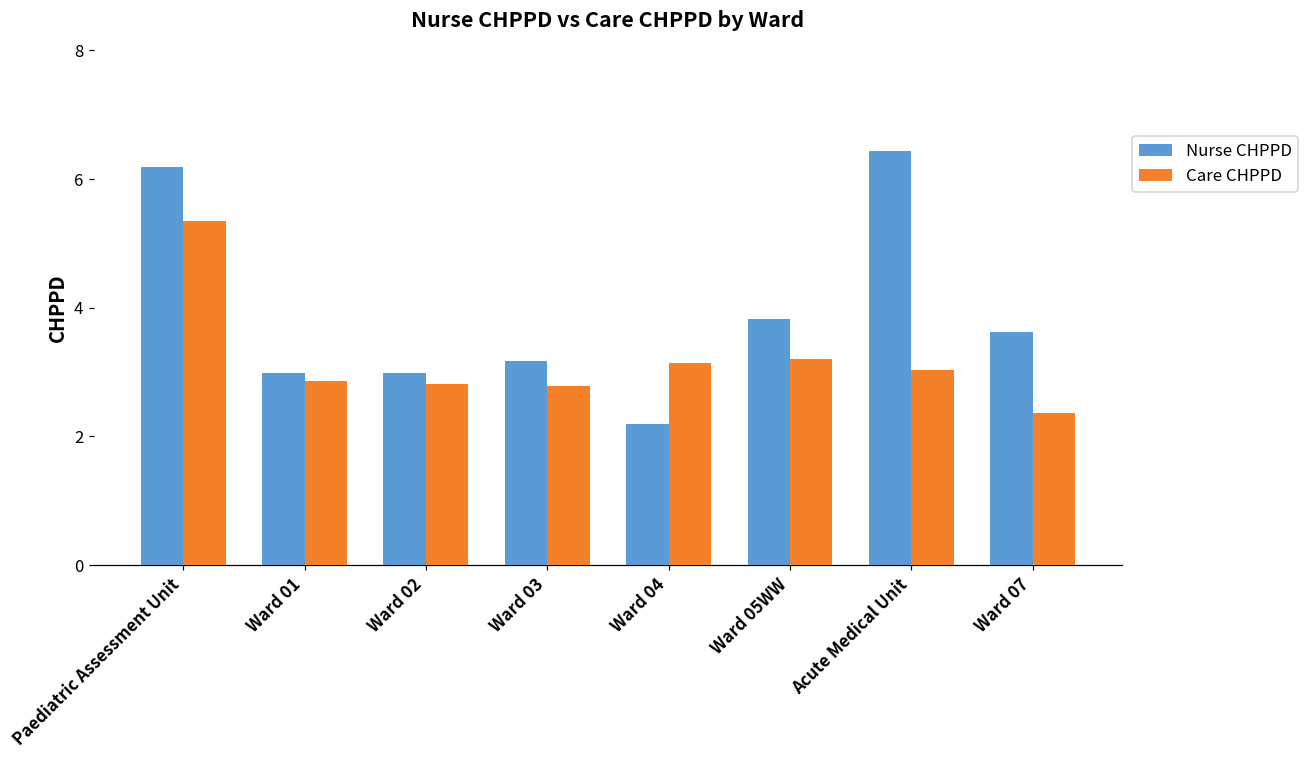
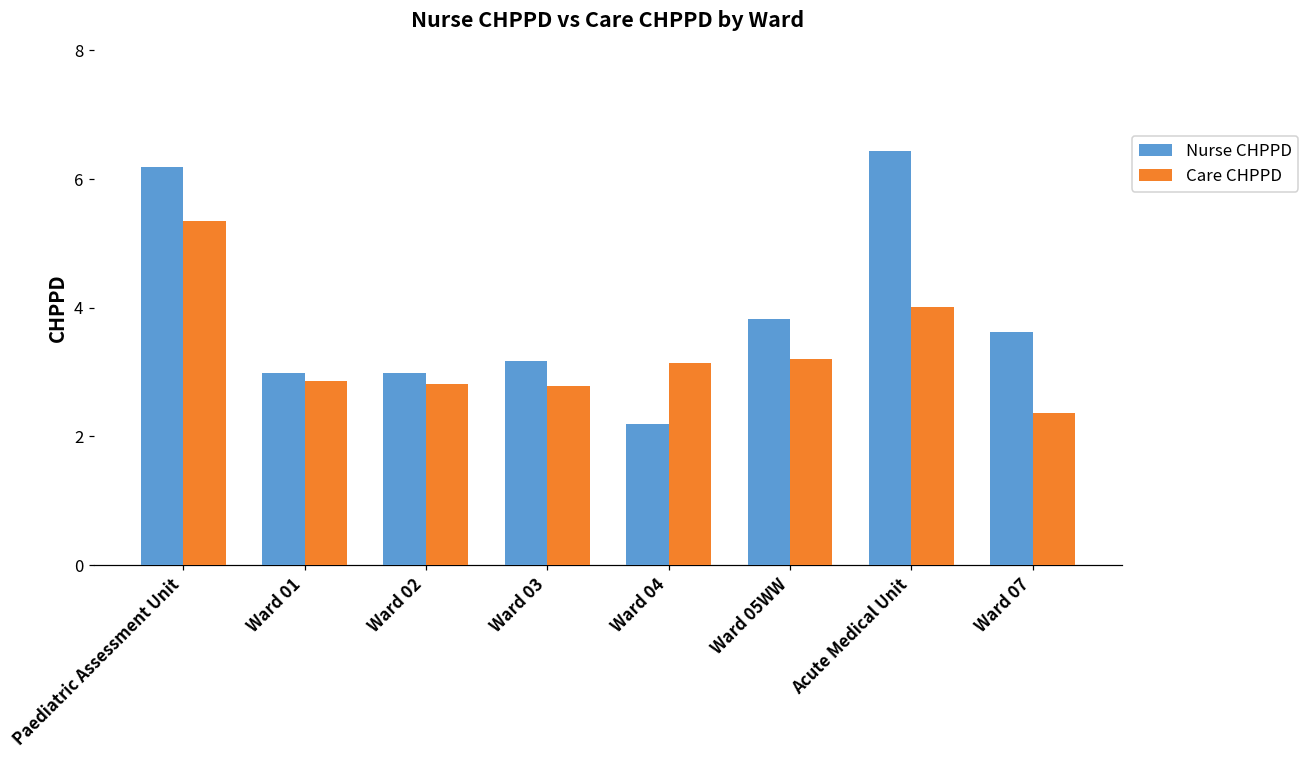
  {
    "Nurse CHPPD": {
      "Paediatric Assessment Unit": 6.2,
      "Ward 01": 3.0,
      "Ward 02": 3.0,
      "Ward 03": 3.2,
      "Ward 04": 2.2,
      "Ward 05WW": 3.8,
      "Acute Medical Unit": 6.4,
      "Ward 07": 3.6
    },
    "Care CHPPD": {
      "Paediatric Assessment Unit": 5.3,
      "Ward 01": 2.9,
      "Ward 02": 2.8,
      "Ward 03": 2.8,
      "Ward 04": 3.1,
      "Ward 05WW": 3.2,
-     "Acute Medical Unit": 3.0,
+     "Acute Medical Unit": 4.0,
      "Ward 07": 2.4
    }
  }
